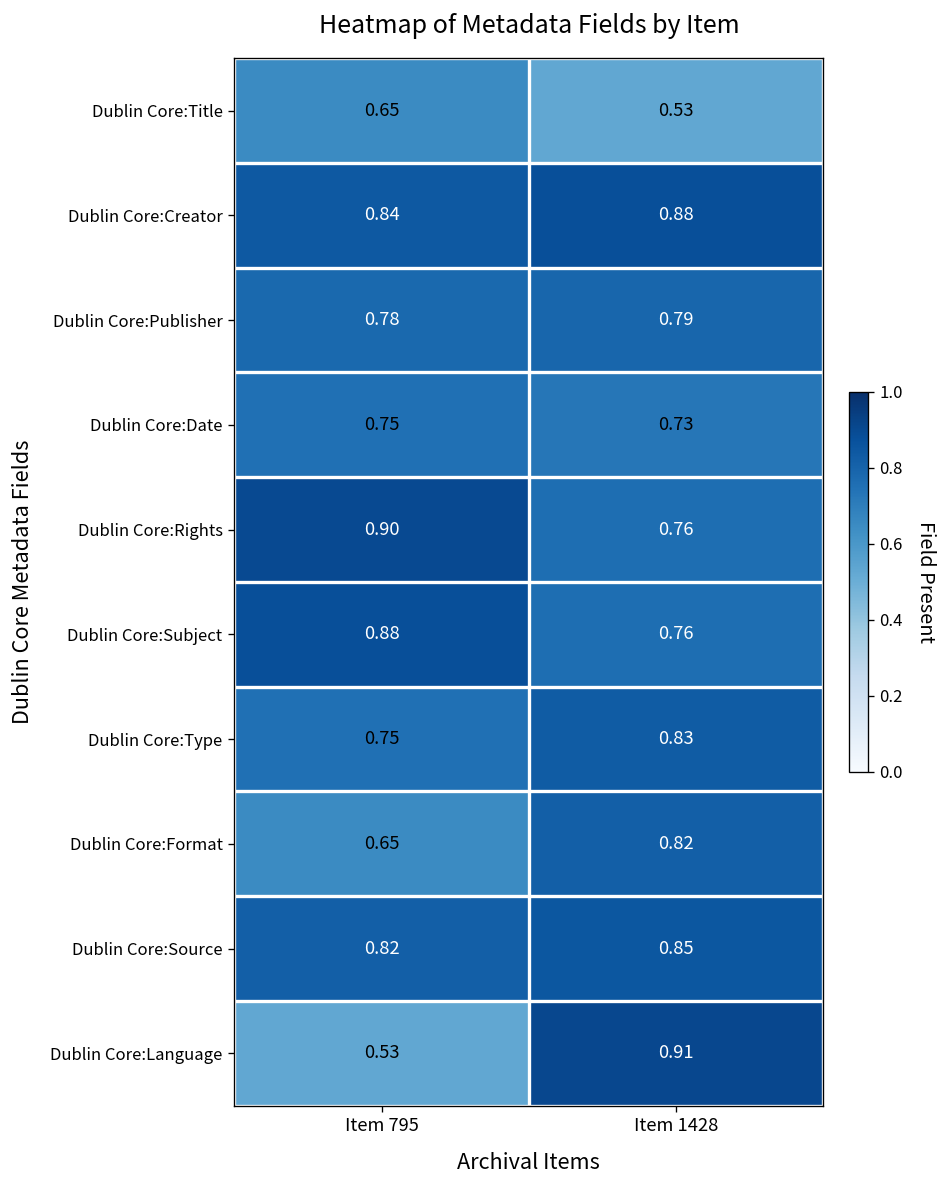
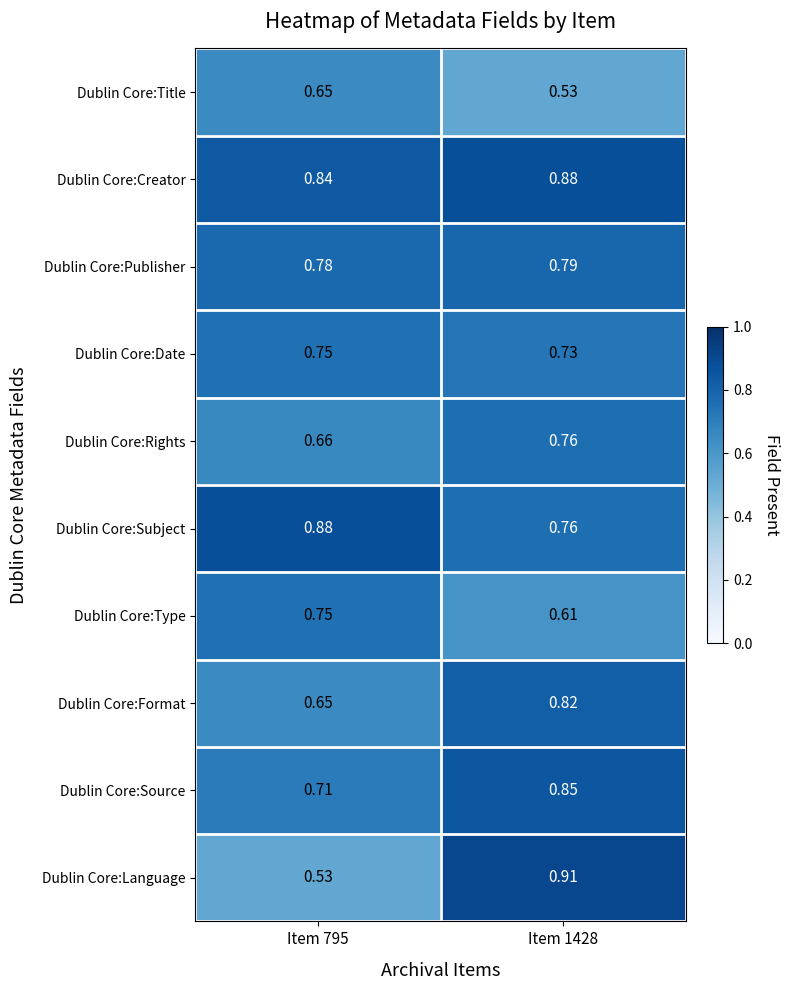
  {
    "Dublin Core:Title": {
      "Item 795": 0.65,
      "Item 1428": 0.53
    },
    "Dublin Core:Creator": {
      "Item 795": 0.84,
      "Item 1428": 0.88
    },
    "Dublin Core:Publisher": {
      "Item 795": 0.78,
      "Item 1428": 0.79
    },
    "Dublin Core:Date": {
      "Item 795": 0.75,
      "Item 1428": 0.73
    },
    "Dublin Core:Rights": {
-     "Item 795": 0.90,
+     "Item 795": 0.66,
      "Item 1428": 0.76
    },
    "Dublin Core:Subject": {
      "Item 795": 0.88,
      "Item 1428": 0.76
    },
    "Dublin Core:Type": {
      "Item 795": 0.75,
-     "Item 1428": 0.83
+     "Item 1428": 0.61
    },
    "Dublin Core:Format": {
      "Item 795": 0.65,
      "Item 1428": 0.82
    },
    "Dublin Core:Source": {
-     "Item 795": 0.82,
+     "Item 795": 0.71,
      "Item 1428": 0.85
    },
    "Dublin Core:Language": {
      "Item 795": 0.53,
      "Item 1428": 0.91
    }
  }
